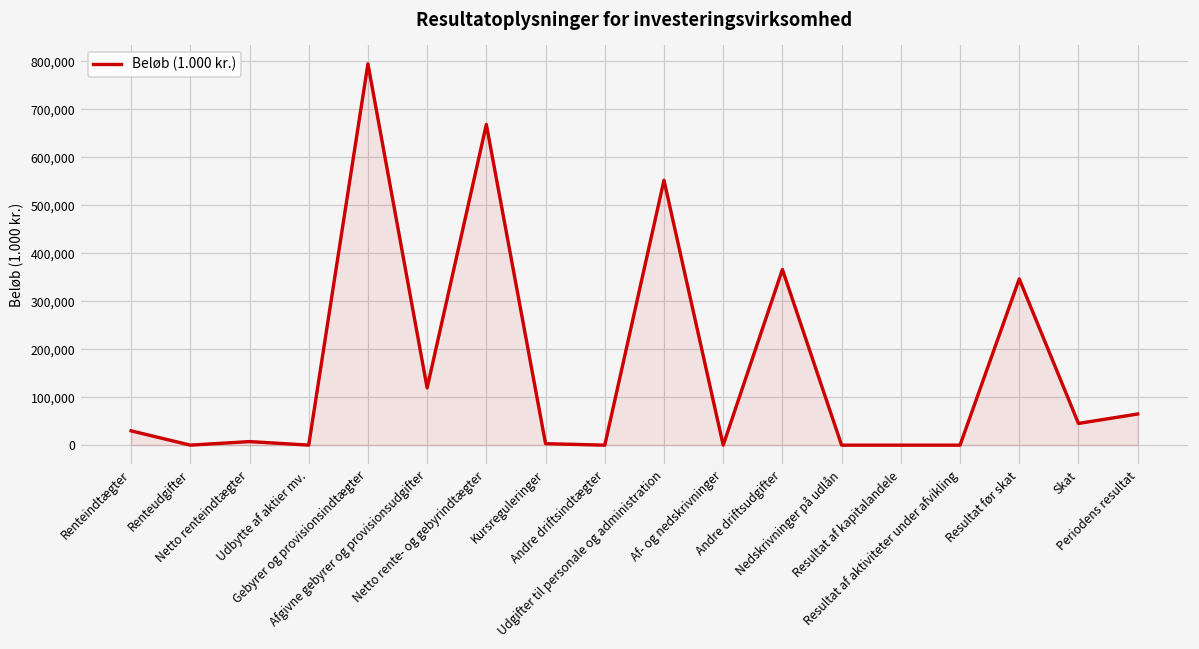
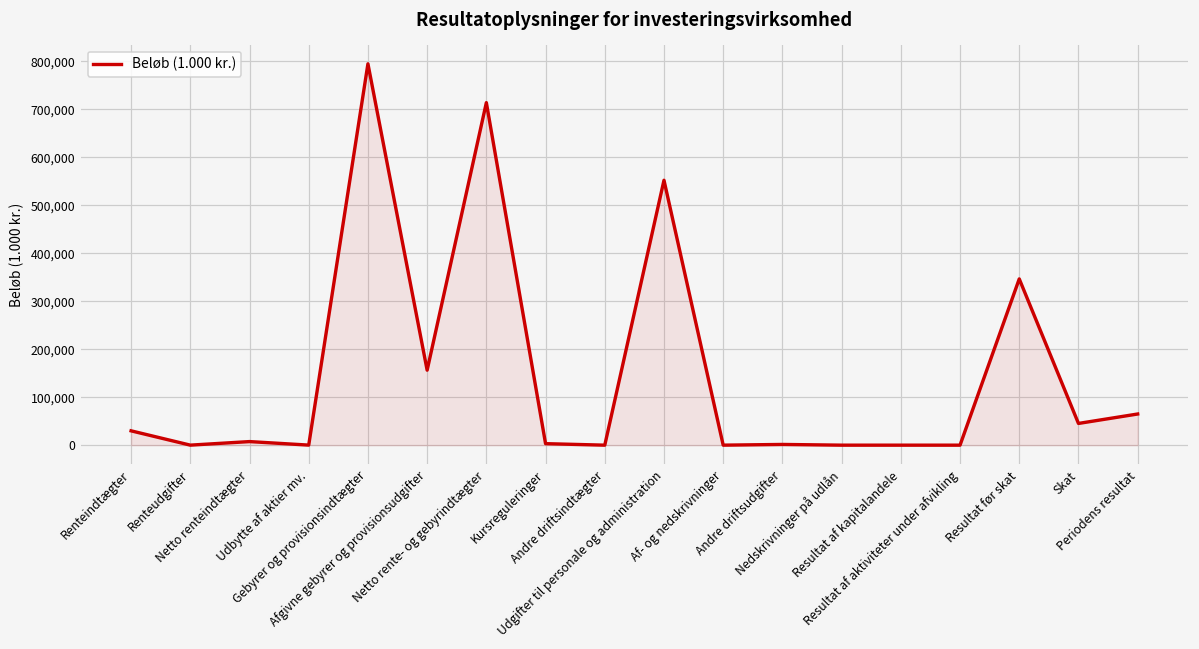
  {
    "Renteindtægter": "30,000",
    "Renteudgifter": "0",
    "Netto renteindtægter": "10,000",
    "Udbytte af aktier mv.": "0",
    "Gebyrer og provisionsindtægter": "790,000",
-   "Afgivne gebyrer og provisionsudgifter": "120,000",
-   "Netto rente- og gebyrindtægter": "670,000",
+   "Afgivne gebyrer og provisionsudgifter": "160,000",
+   "Netto rente- og gebyrindtægter": "710,000",
    "Kursreguleringer": "0",
    "Andre driftsindtægter": "0",
    "Udgifter til personale og administration": "550,000",
    "Af- og nedskrivninger": "0",
-   "Andre driftsudgifter": "370,000",
+   "Andre driftsudgifter": "0",
    "Nedskrivninger på udlån": "0",
    "Resultat af kapitalandele": "0",
    "Resultat af aktiviteter under afvikling": "0",
    "Resultat før skat": "350,000",
    "Skat": "50,000",
    "Periodens resultat": "60,000"
  }
